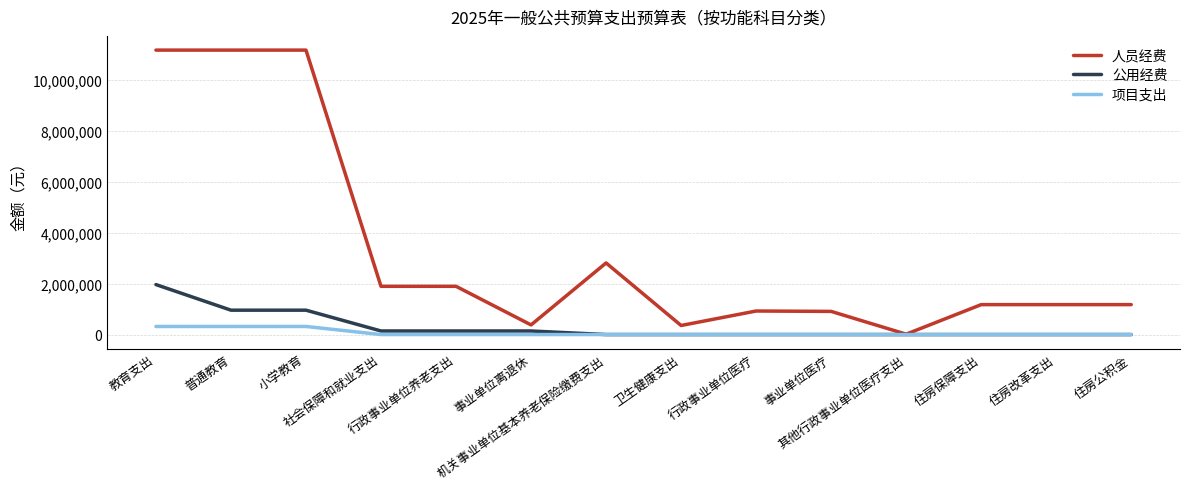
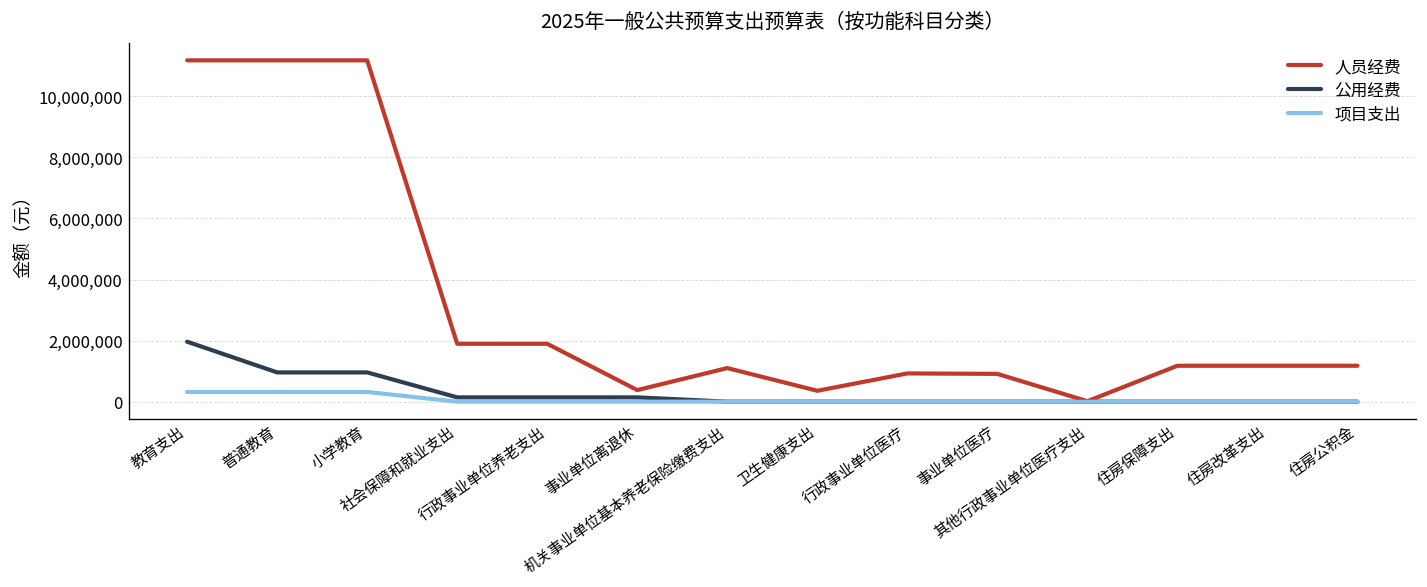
  {
    "人员经费": {
      "教育支出": "11,200,000",
      "普通教育": "11,200,000",
      "小学教育": "11,200,000",
      "社会保障和就业支出": "1,900,000",
      "行政事业单位养老支出": "1,900,000",
      "事业单位离退休": "400,000",
-     "机关事业单位基本养老保险缴费支出": "2,800,000",
+     "机关事业单位基本养老保险缴费支出": "1,100,000",
      "卫生健康支出": "400,000",
      "行政事业单位医疗": "900,000",
      "事业单位医疗": "900,000",
      "住房保障支出": "1,200,000",
      "住房改革支出": "1,200,000",
      "住房公积金": "1,200,000"
    },
    "公用经费": {
      "教育支出": "2,000,000",
      "普通教育": "1,000,000",
      "小学教育": "1,000,000",
      "社会保障和就业支出": "100,000",
      "行政事业单位养老支出": "100,000",
      "事业单位离退休": "100,000"
    },
    "项目支出": {
      "教育支出": "300,000",
      "普通教育": "300,000",
      "小学教育": "300,000",
      "社会保障和就业支出": "0",
      "行政事业单位养老支出": "0",
      "事业单位离退休": "0"
    }
  }
